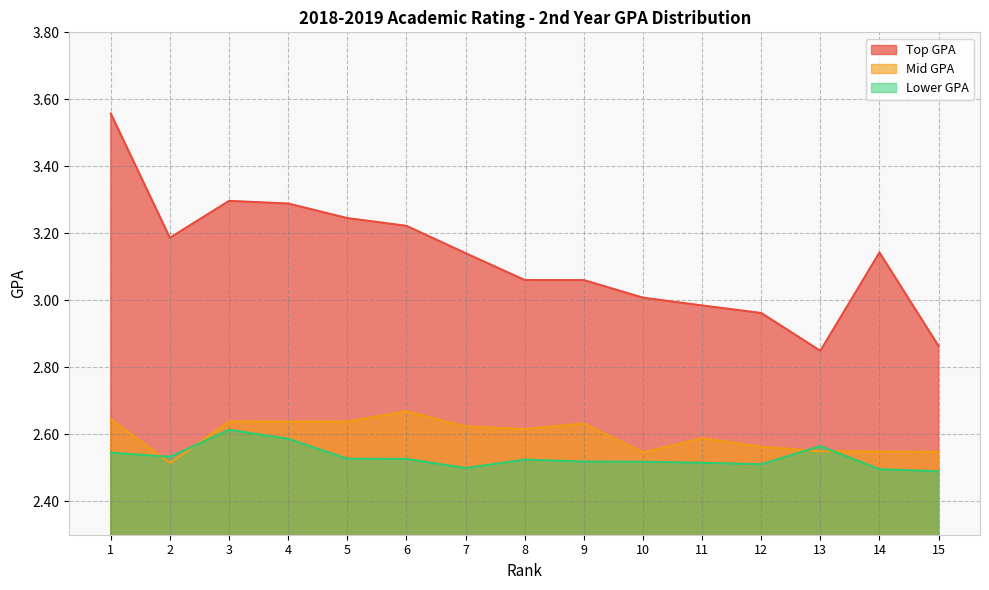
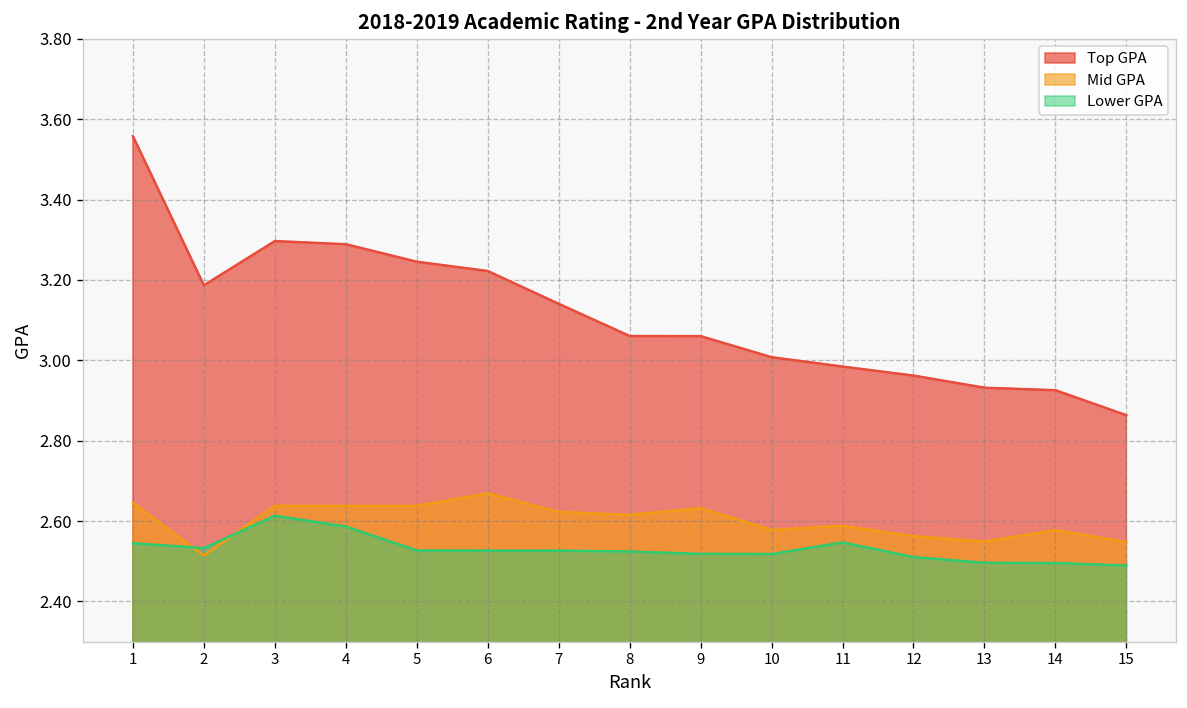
  {
    "Top GPA": {
      "1": 3.56,
      "2": 3.19,
      "3": 3.30,
      "4": 3.29,
      "5": 3.25,
      "6": 3.22,
      "7": 3.14,
      "8": 3.06,
      "9": 3.06,
      "10": 3.01,
      "11": 2.98,
      "12": 2.96,
-     "13": 2.85,
-     "14": 3.14,
+     "13": 2.93,
+     "14": 2.93,
      "15": 2.86
    },
    "Mid GPA": {
      "1": 2.64,
      "2": 2.51,
      "3": 2.64,
      "4": 2.64,
      "5": 2.64,
      "6": 2.67,
      "7": 2.62,
      "8": 2.62,
      "9": 2.63,
-     "10": 2.55,
+     "10": 2.58,
      "11": 2.59,
      "12": 2.56,
      "13": 2.55,
-     "14": 2.55,
+     "14": 2.58,
      "15": 2.55
    },
    "Lower GPA": {
      "1": 2.54,
      "2": 2.53,
      "3": 2.61,
      "4": 2.59,
      "5": 2.53,
      "6": 2.53,
-     "7": 2.50,
+     "7": 2.53,
      "8": 2.52,
      "9": 2.52,
      "10": 2.52,
-     "11": 2.51,
+     "11": 2.55,
      "12": 2.51,
-     "13": 2.56,
+     "13": 2.50,
      "14": 2.50,
      "15": 2.49
    }
  }
